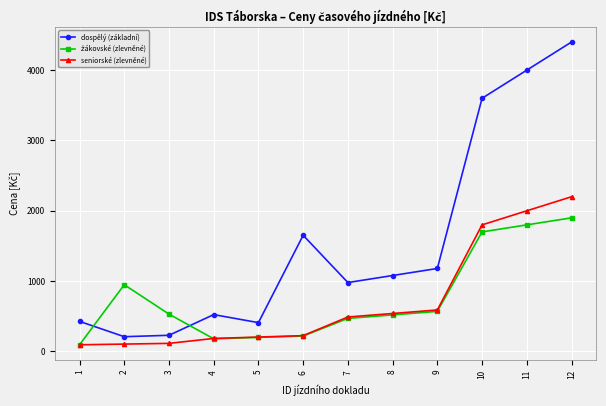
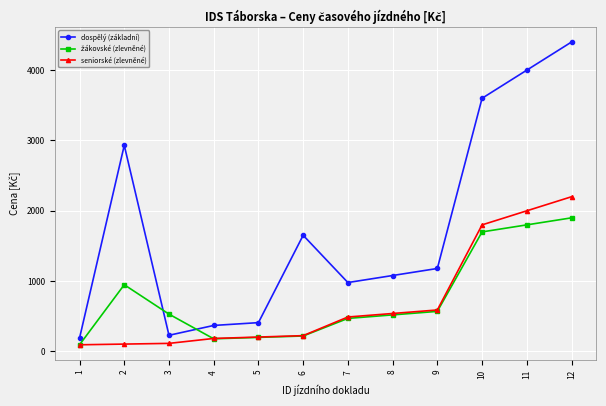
  {
    "dospělý (základní)": {
-     "1": 400,
-     "2": 200,
+     "1": 200,
+     "2": 2900,
      "3": 200,
-     "4": 500,
+     "4": 400,
      "5": 400,
      "6": 1700,
      "7": 1000,
      "8": 1100,
      "9": 1200,
      "10": 3600,
      "11": 4000,
      "12": 4400
    },
    "žákovské (zlevněné)": {
      "2": 900,
      "3": 500,
      "10": 1700,
      "11": 1800,
      "12": 1900
    },
    "seniorské (zlevněné)": {
      "2": 100,
      "3": 100,
      "10": 1800,
      "11": 2000,
      "12": 2200
    }
  }
